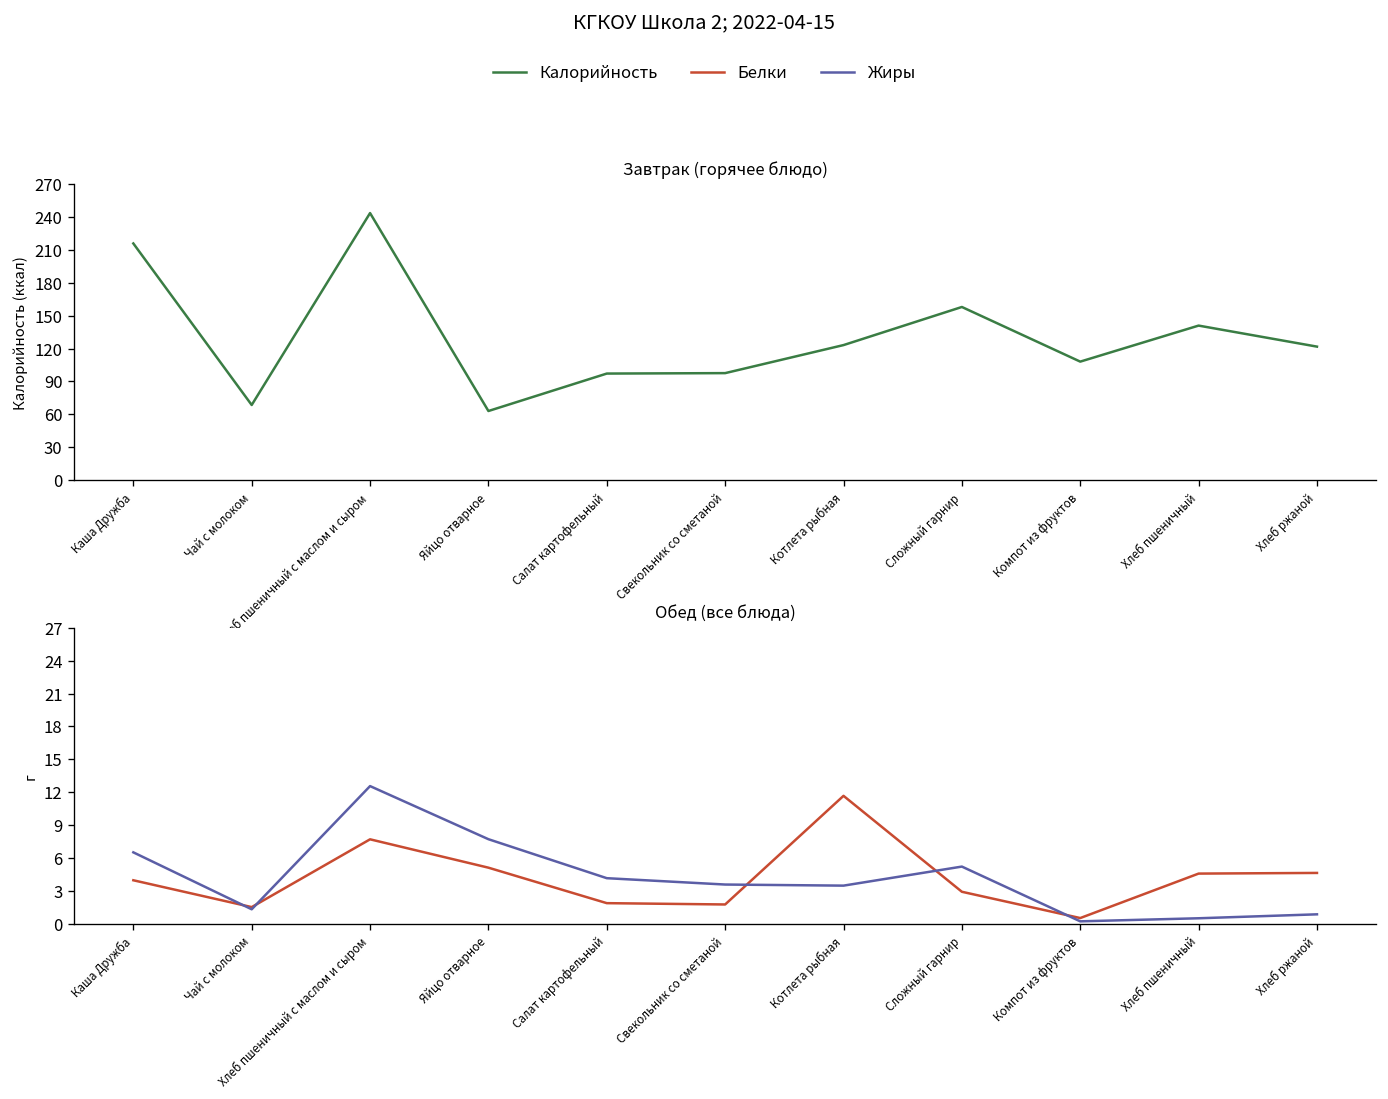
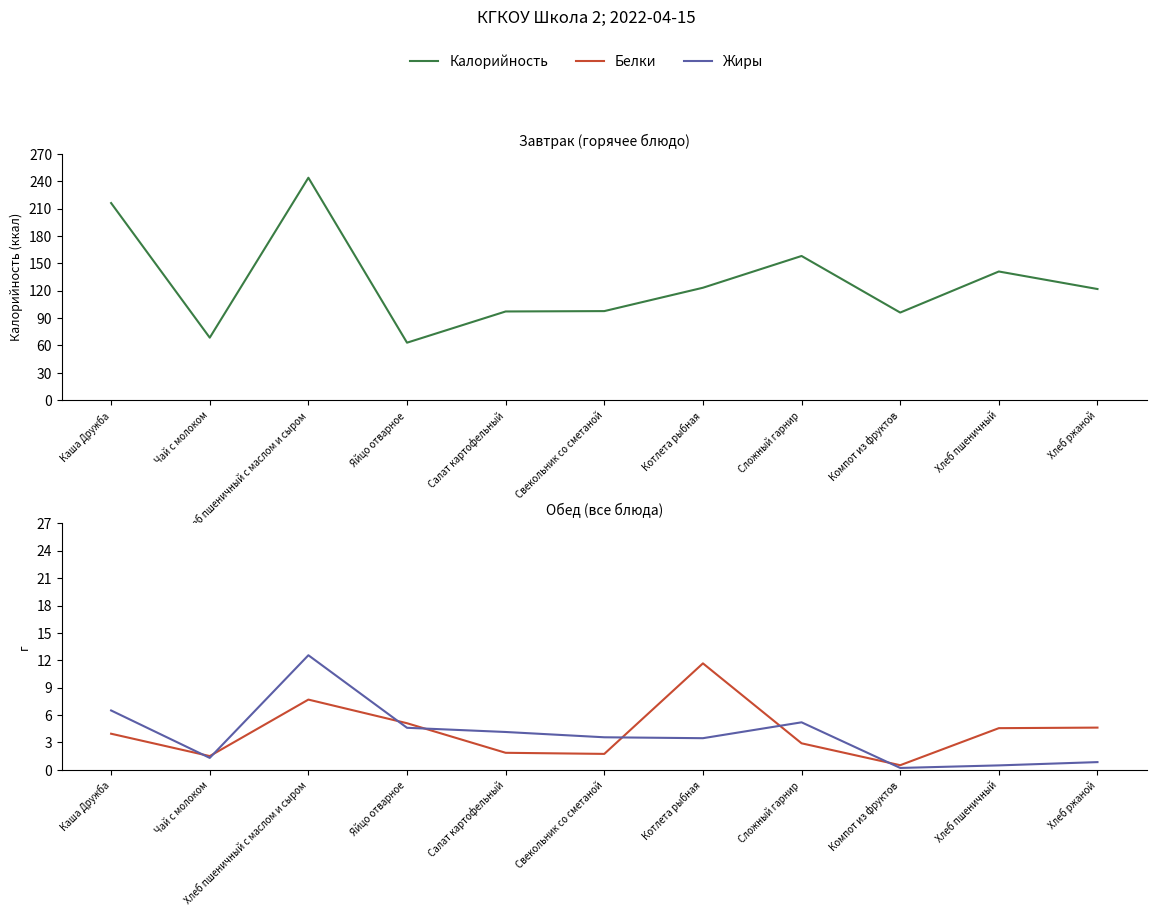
  {
    "Завтрак (горячее блюдо)": {
      "Каша Дружба": 220,
      "Чай с молоком": 70,
      "Хлеб пшеничный с маслом и сыром": 240,
      "Яйцо отварное": 60,
      "Салат картофельный": 100,
      "Свекольник со сметаной": 100,
      "Котлета рыбная": 120,
      "Сложный гарнир": 160,
-     "Компот из фруктов": 110,
+     "Компот из фруктов": 100,
      "Хлеб пшеничный": 140,
      "Хлеб ржаной": 120
    },
    "Обед (все блюда)": {
      "Белки": {
        "Каша Дружба": 4,
        "Хлеб пшеничный с маслом и сыром": 8,
        "Яйцо отварное": 5,
        "Салат картофельный": 2,
        "Свекольник со сметаной": 2,
        "Котлета рыбная": 12,
        "Сложный гарнир": 3,
        "Компот из фруктов": 1,
        "Хлеб пшеничный": 5,
        "Хлеб ржаной": 5
      },
      "Жиры": {
        "Каша Дружба": 7,
        "Хлеб пшеничный с маслом и сыром": 13,
-       "Яйцо отварное": 8,
+       "Яйцо отварное": 5,
        "Салат картофельный": 4,
        "Свекольник со сметаной": 4,
        "Котлета рыбная": 3,
        "Сложный гарнир": 5,
        "Компот из фруктов": 0,
        "Хлеб пшеничный": 0,
        "Хлеб ржаной": 1
      }
    }
  }
